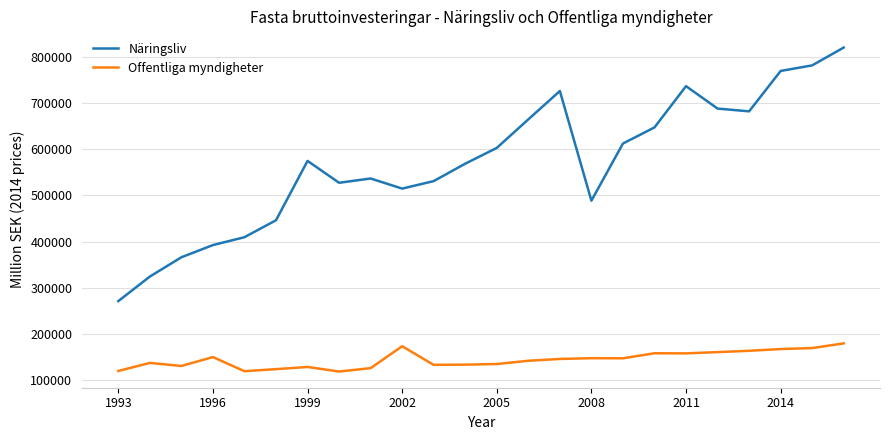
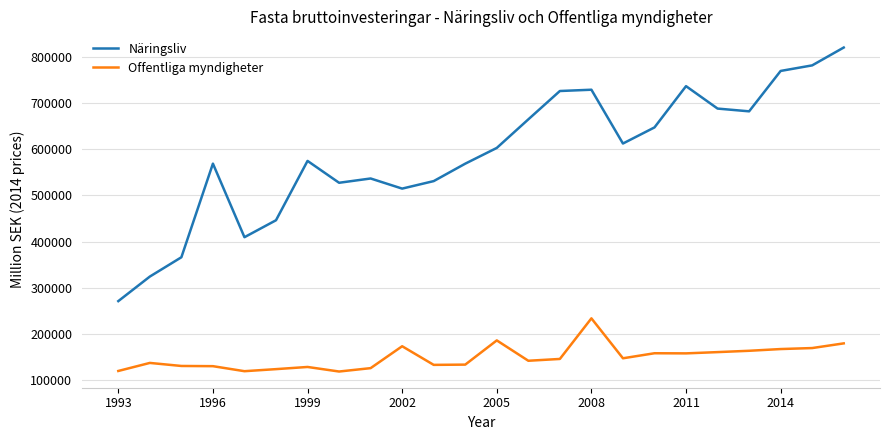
  {
    "Näringsliv": {
      "1993": 270000,
-     "1996": 390000,
+     "1996": 570000,
      "1999": 570000,
      "2002": 510000,
      "2005": 600000,
-     "2008": 490000,
+     "2008": 730000,
      "2011": 740000,
      "2014": 770000
    },
    "Offentliga myndigheter": {
      "1993": 120000,
-     "1996": 150000,
+     "1996": 130000,
      "1999": 130000,
      "2002": 170000,
-     "2005": 130000,
-     "2008": 150000,
+     "2005": 190000,
+     "2008": 230000,
      "2011": 160000,
      "2014": 170000
    }
  }
